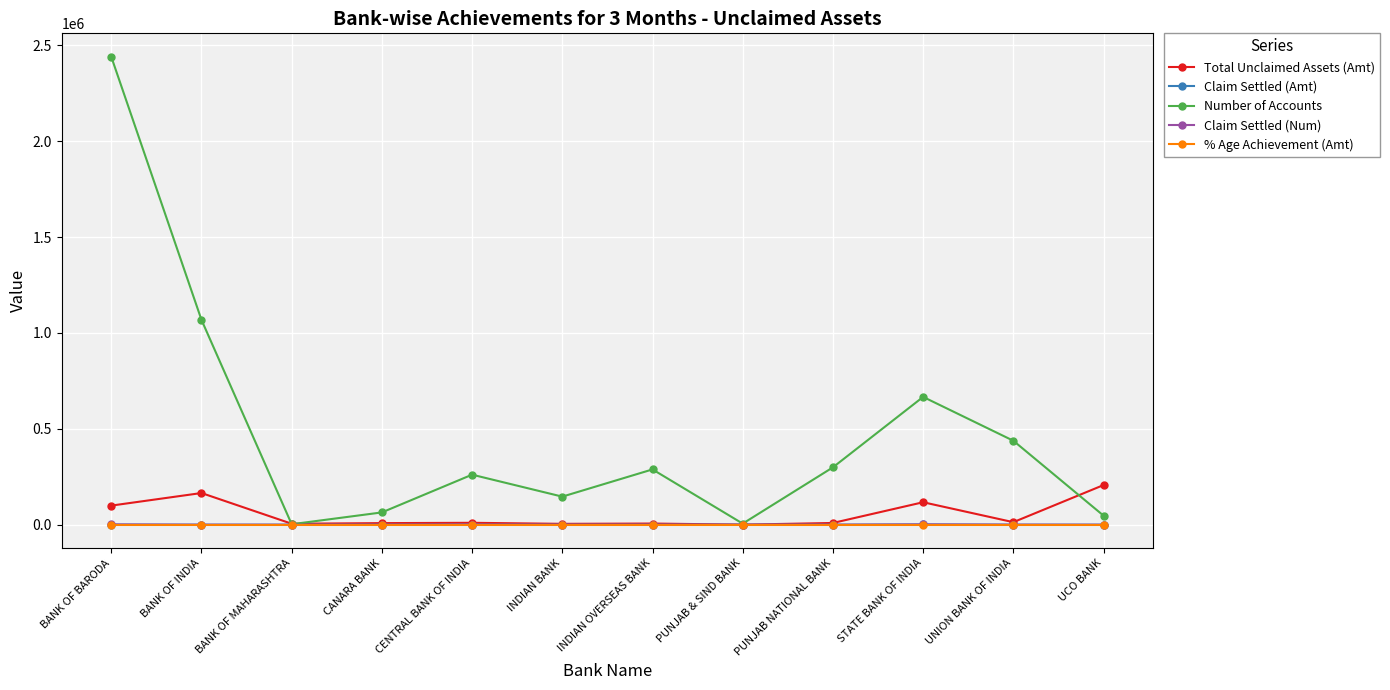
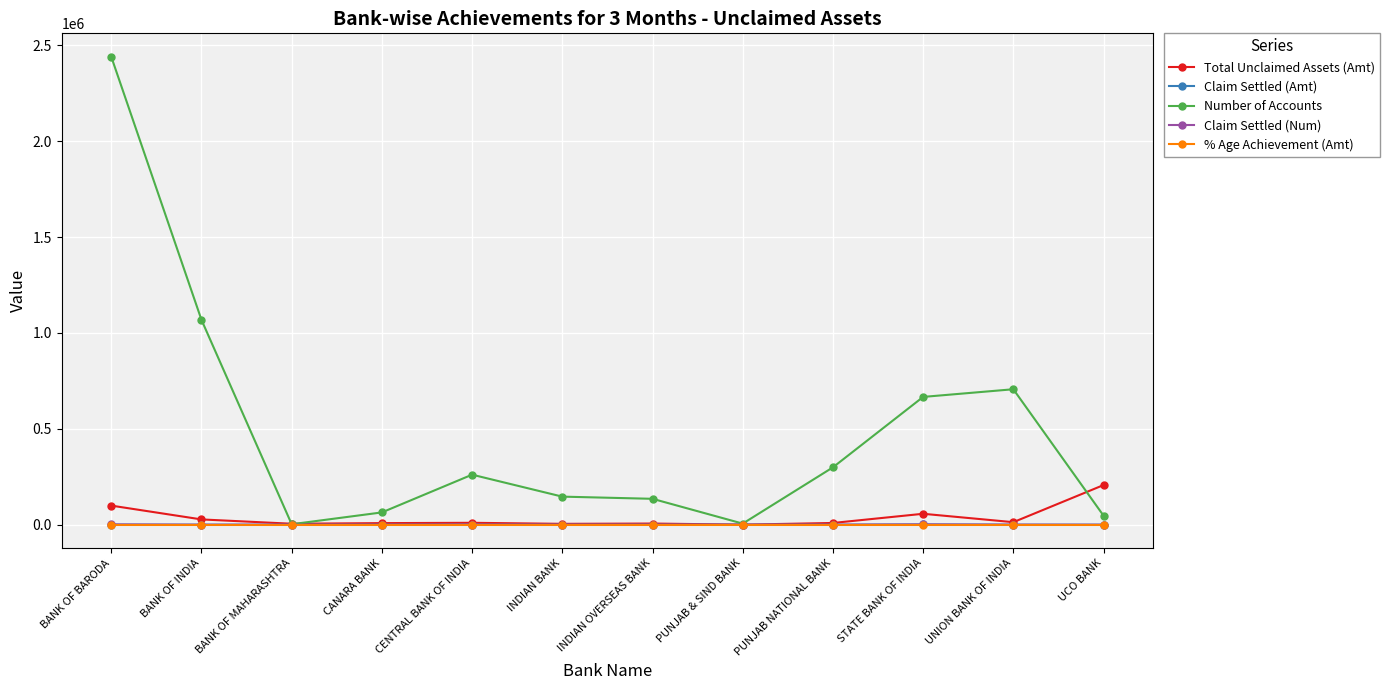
  {
    "Total Unclaimed Assets (Amt)": {
      "BANK OF BARODA": 100000,
-     "BANK OF INDIA": 170000,
-     "STATE BANK OF INDIA": 120000,
+     "BANK OF INDIA": 30000,
+     "STATE BANK OF INDIA": 60000,
      "UCO BANK": 210000
    },
    "Number of Accounts": {
      "BANK OF BARODA": 2440000,
      "BANK OF INDIA": 1070000,
      "CANARA BANK": 60000,
      "CENTRAL BANK OF INDIA": 260000,
      "INDIAN BANK": 150000,
-     "INDIAN OVERSEAS BANK": 290000,
+     "INDIAN OVERSEAS BANK": 140000,
      "PUNJAB NATIONAL BANK": 300000,
      "STATE BANK OF INDIA": 670000,
-     "UNION BANK OF INDIA": 440000,
+     "UNION BANK OF INDIA": 710000,
      "UCO BANK": 50000
    }
  }
